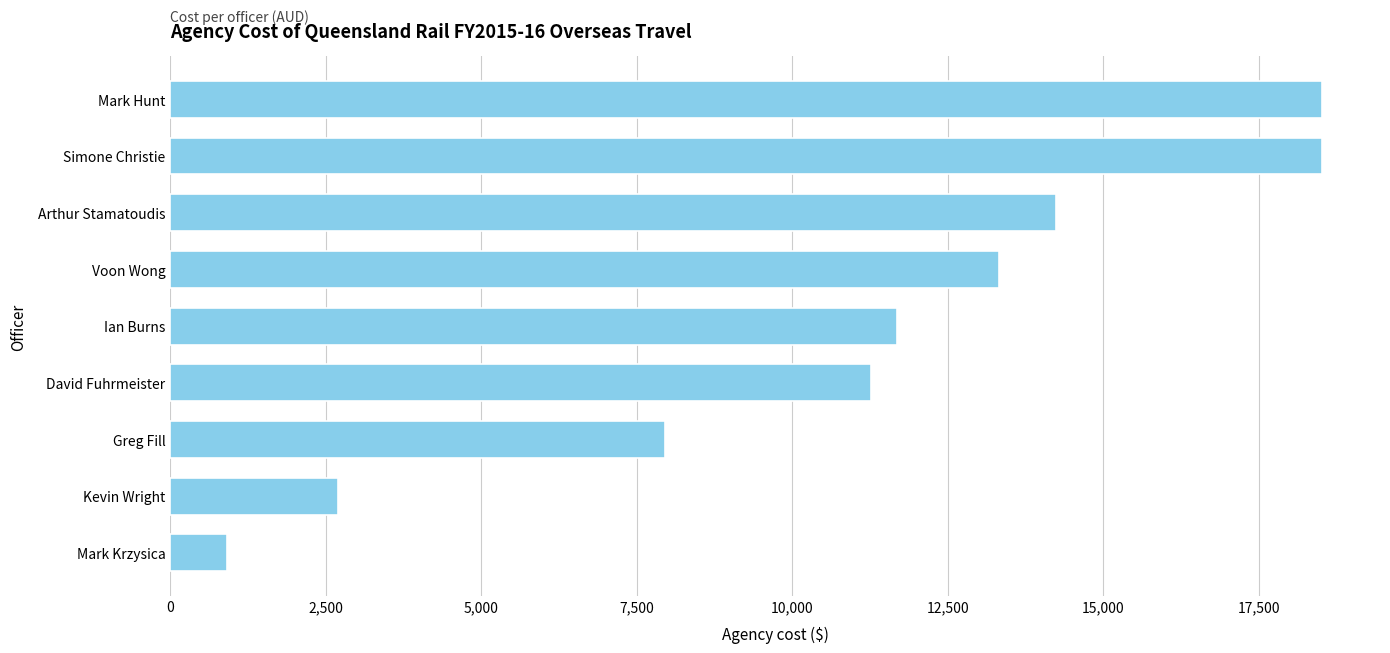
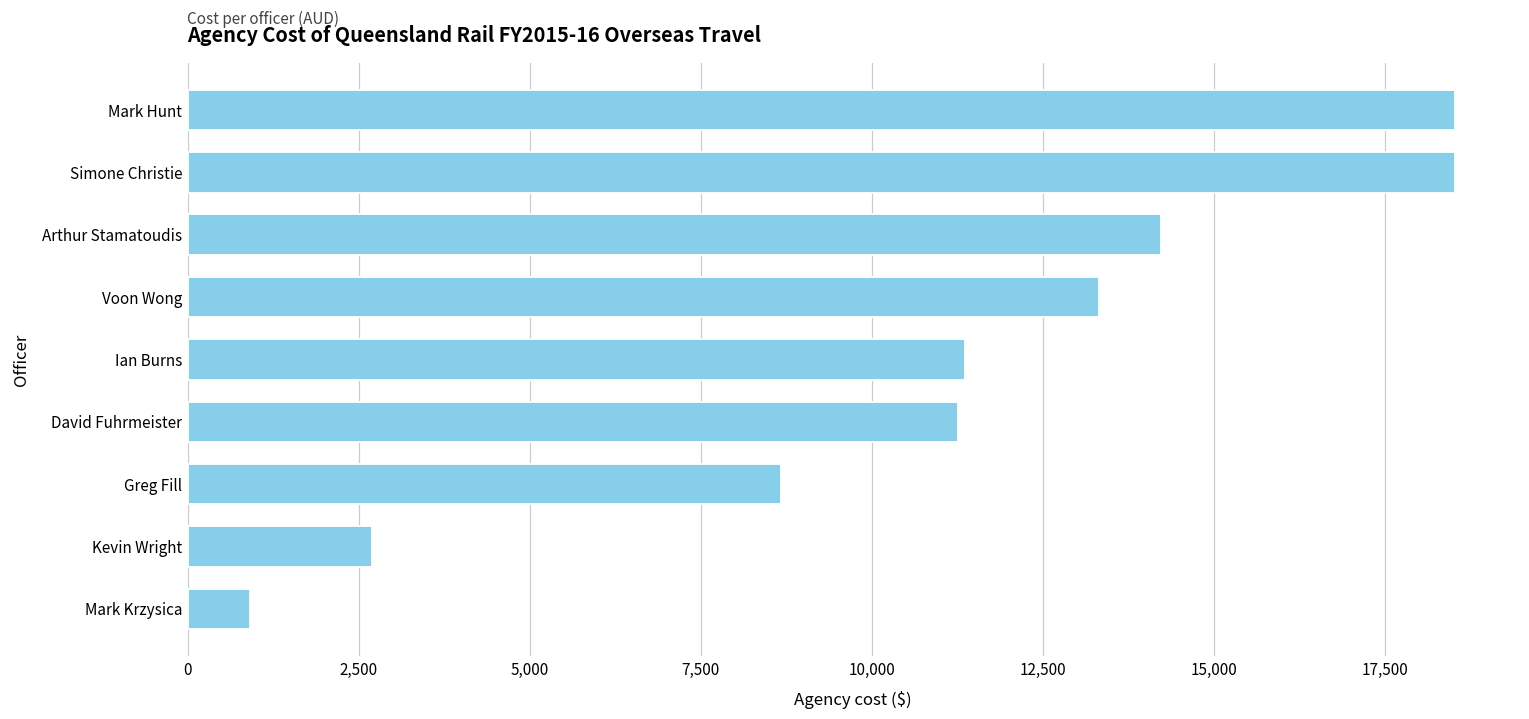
  {
    "Mark Hunt": "18,500",
    "Simone Christie": "18,500",
    "Arthur Stamatoudis": "14,200",
    "Voon Wong": "13,300",
-   "Ian Burns": "11,700",
+   "Ian Burns": "11,400",
    "David Fuhrmeister": "11,300",
-   "Greg Fill": "8,000",
+   "Greg Fill": "8,700",
    "Kevin Wright": "2,700",
    "Mark Krzysica": "900"
  }
